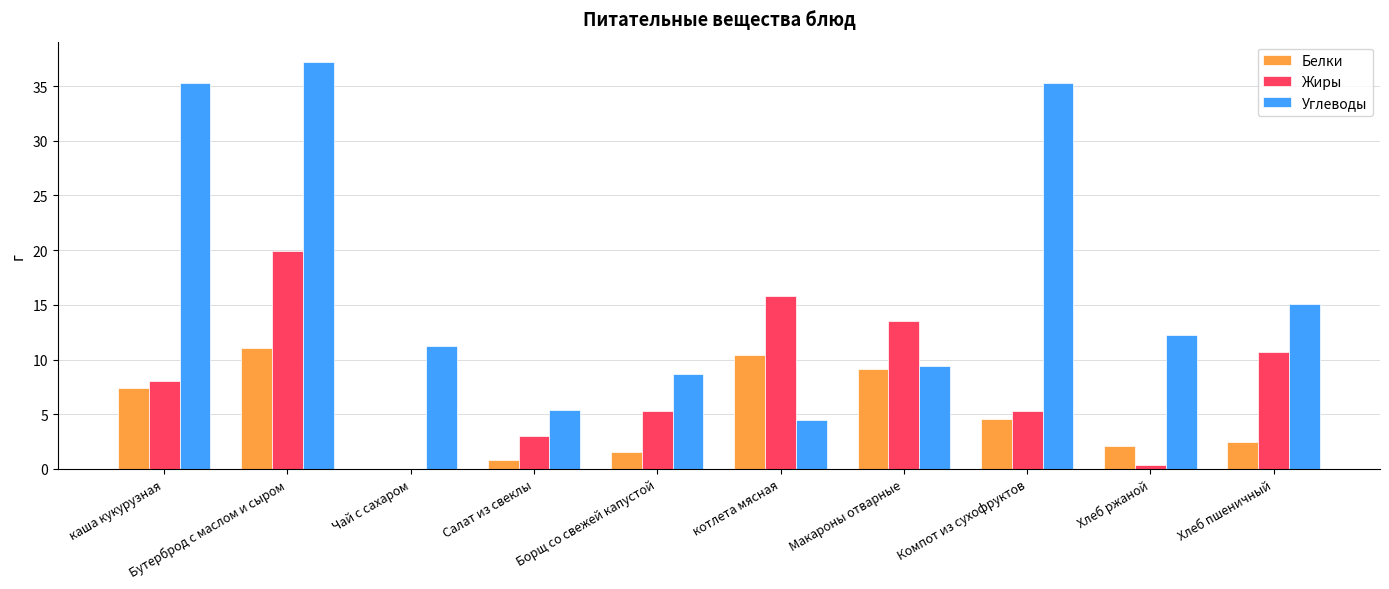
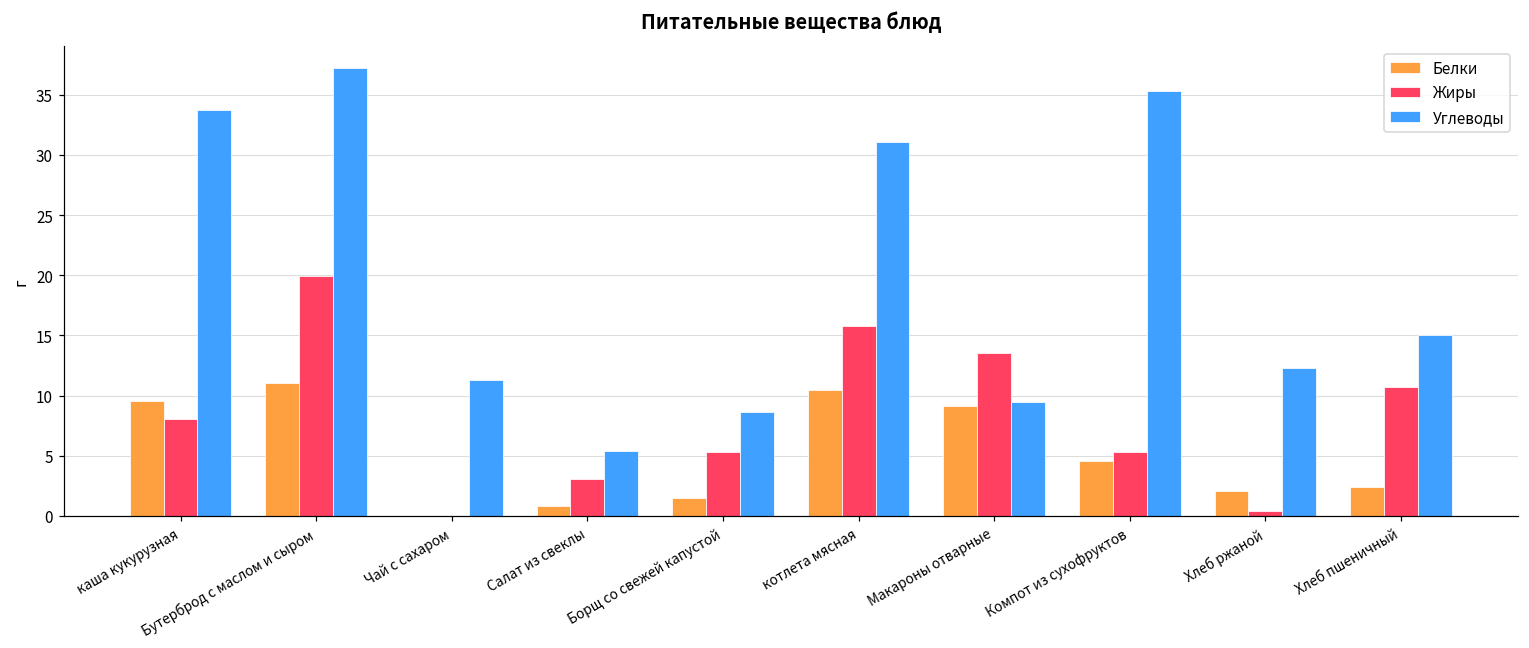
  {
    "Белки": {
-     "каша кукурузная": 7.4,
+     "каша кукурузная": 9.6,
      "Бутерброд с маслом и сыром": 11.0,
      "Чай с сахаром": 0.0,
      "Салат из свеклы": 0.9,
      "Борщ со свежей капустой": 1.5,
      "котлета мясная": 10.4,
      "Макароны отварные": 9.2,
      "Компот из сухофруктов": 4.6,
      "Хлеб ржаной": 2.1,
      "Хлеб пшеничный": 2.4
    },
    "Жиры": {
      "каша кукурузная": 8.1,
      "Бутерброд с маслом и сыром": 19.9,
      "Чай с сахаром": 0.0,
      "Салат из свеклы": 3.1,
      "Борщ со свежей капустой": 5.3,
      "котлета мясная": 15.8,
      "Макароны отварные": 13.5,
      "Компот из сухофруктов": 5.3,
      "Хлеб ржаной": 0.4,
      "Хлеб пшеничный": 10.7
    },
    "Углеводы": {
-     "каша кукурузная": 35.3,
+     "каша кукурузная": 33.8,
      "Бутерброд с маслом и сыром": 37.2,
      "Чай с сахаром": 11.3,
      "Салат из свеклы": 5.4,
      "Борщ со свежей капустой": 8.7,
-     "котлета мясная": 4.5,
+     "котлета мясная": 31.1,
      "Макароны отварные": 9.4,
      "Компот из сухофруктов": 35.3,
      "Хлеб ржаной": 12.3,
      "Хлеб пшеничный": 15.1
    }
  }
